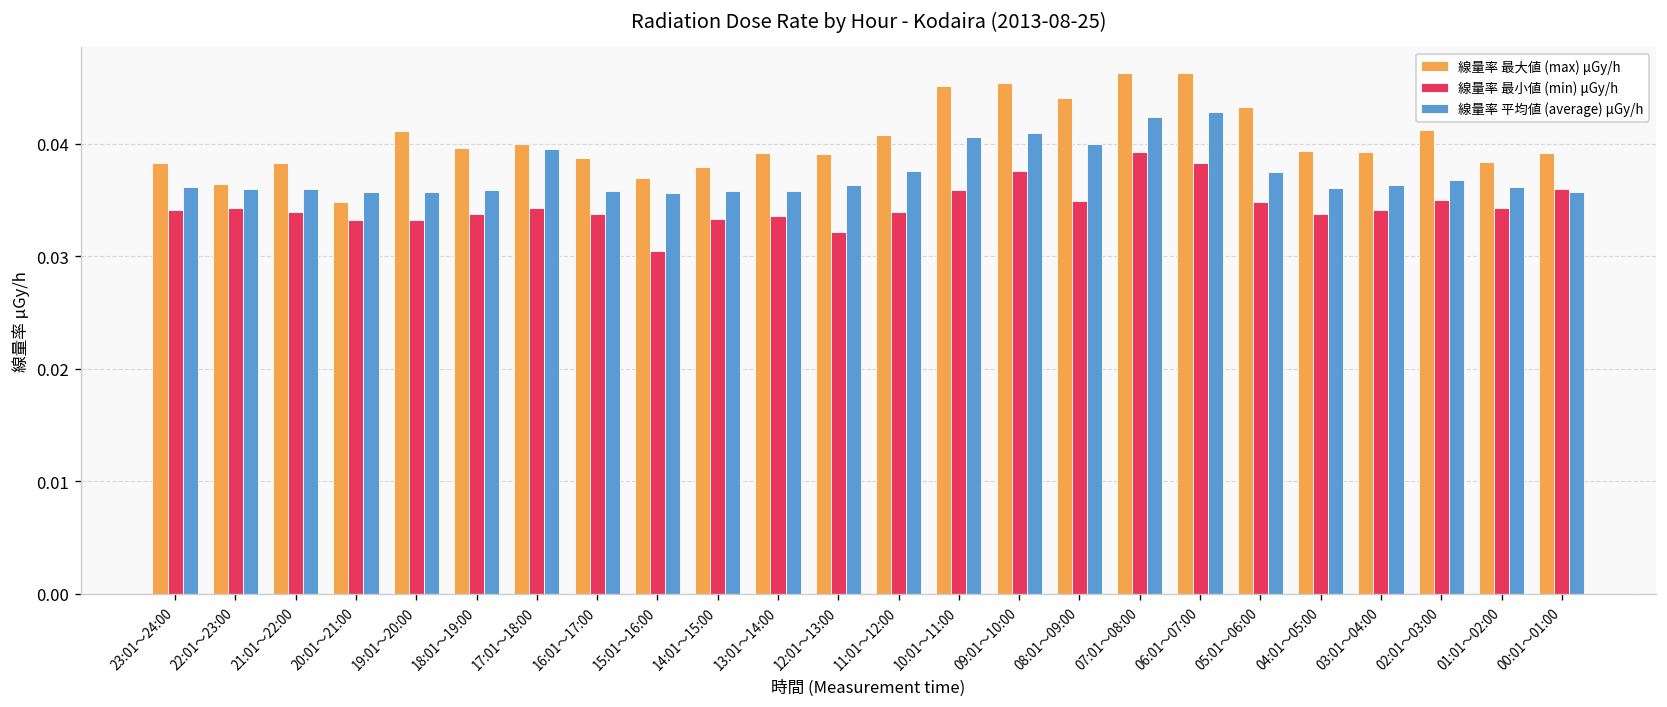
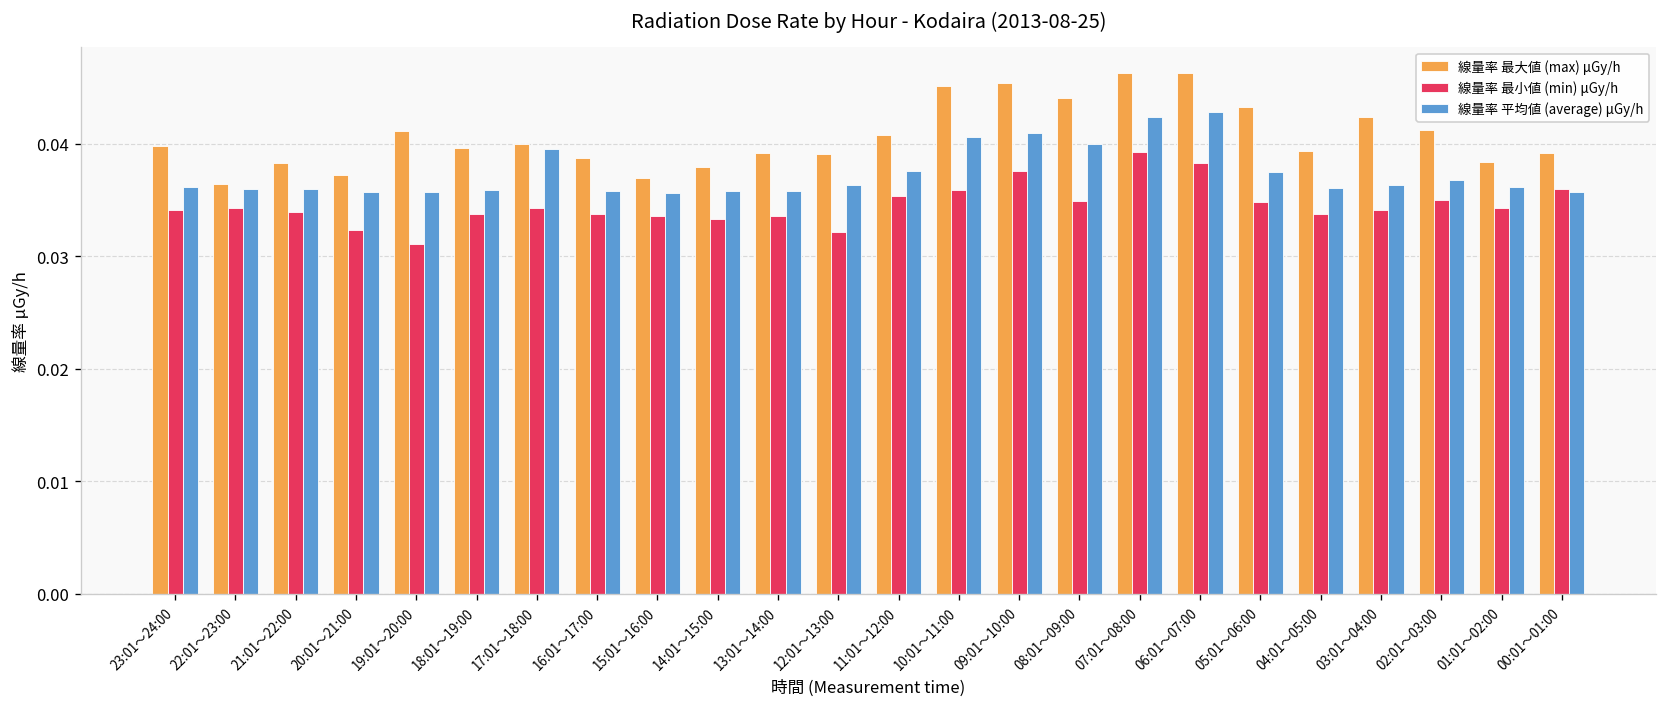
  {
    "線量率 最大値 (max) μGy/h": {
-     "23:01～24:00": 0.038,
+     "23:01～24:00": 0.040,
      "22:01～23:00": 0.036,
      "21:01～22:00": 0.038,
-     "20:01～21:00": 0.035,
+     "20:01～21:00": 0.037,
      "19:01～20:00": 0.041,
      "18:01～19:00": 0.040,
      "17:01～18:00": 0.040,
      "16:01～17:00": 0.039,
      "15:01～16:00": 0.037,
      "14:01～15:00": 0.038,
      "13:01～14:00": 0.039,
      "12:01～13:00": 0.039,
      "11:01～12:00": 0.041,
      "10:01～11:00": 0.045,
      "09:01～10:00": 0.045,
      "08:01～09:00": 0.044,
      "07:01～08:00": 0.046,
      "06:01～07:00": 0.046,
      "05:01～06:00": 0.043,
      "04:01～05:00": 0.039,
-     "03:01～04:00": 0.039,
+     "03:01～04:00": 0.042,
      "02:01～03:00": 0.041,
      "01:01～02:00": 0.038,
      "00:01～01:00": 0.039
    },
    "線量率 最小値 (min) μGy/h": {
      "23:01～24:00": 0.034,
      "22:01～23:00": 0.034,
      "21:01～22:00": 0.034,
-     "20:01～21:00": 0.033,
-     "19:01～20:00": 0.033,
+     "20:01～21:00": 0.032,
+     "19:01～20:00": 0.031,
      "18:01～19:00": 0.034,
      "17:01～18:00": 0.034,
      "16:01～17:00": 0.034,
-     "15:01～16:00": 0.031,
+     "15:01～16:00": 0.034,
      "14:01～15:00": 0.033,
      "13:01～14:00": 0.034,
      "12:01～13:00": 0.032,
-     "11:01～12:00": 0.034,
+     "11:01～12:00": 0.035,
      "10:01～11:00": 0.036,
      "09:01～10:00": 0.038,
      "08:01～09:00": 0.035,
      "07:01～08:00": 0.039,
      "06:01～07:00": 0.038,
      "05:01～06:00": 0.035,
      "04:01～05:00": 0.034,
      "03:01～04:00": 0.034,
      "02:01～03:00": 0.035,
      "01:01～02:00": 0.034,
      "00:01～01:00": 0.036
    },
    "線量率 平均値 (average) μGy/h": {
      "23:01～24:00": 0.036,
      "22:01～23:00": 0.036,
      "21:01～22:00": 0.036,
      "20:01～21:00": 0.036,
      "19:01～20:00": 0.036,
      "18:01～19:00": 0.036,
      "17:01～18:00": 0.040,
      "16:01～17:00": 0.036,
      "15:01～16:00": 0.036,
      "14:01～15:00": 0.036,
      "13:01～14:00": 0.036,
      "12:01～13:00": 0.036,
      "11:01～12:00": 0.038,
      "10:01～11:00": 0.041,
      "09:01～10:00": 0.041,
      "08:01～09:00": 0.040,
      "07:01～08:00": 0.042,
      "06:01～07:00": 0.043,
      "05:01～06:00": 0.038,
      "04:01～05:00": 0.036,
      "03:01～04:00": 0.036,
      "02:01～03:00": 0.037,
      "01:01～02:00": 0.036,
      "00:01～01:00": 0.036
    }
  }
